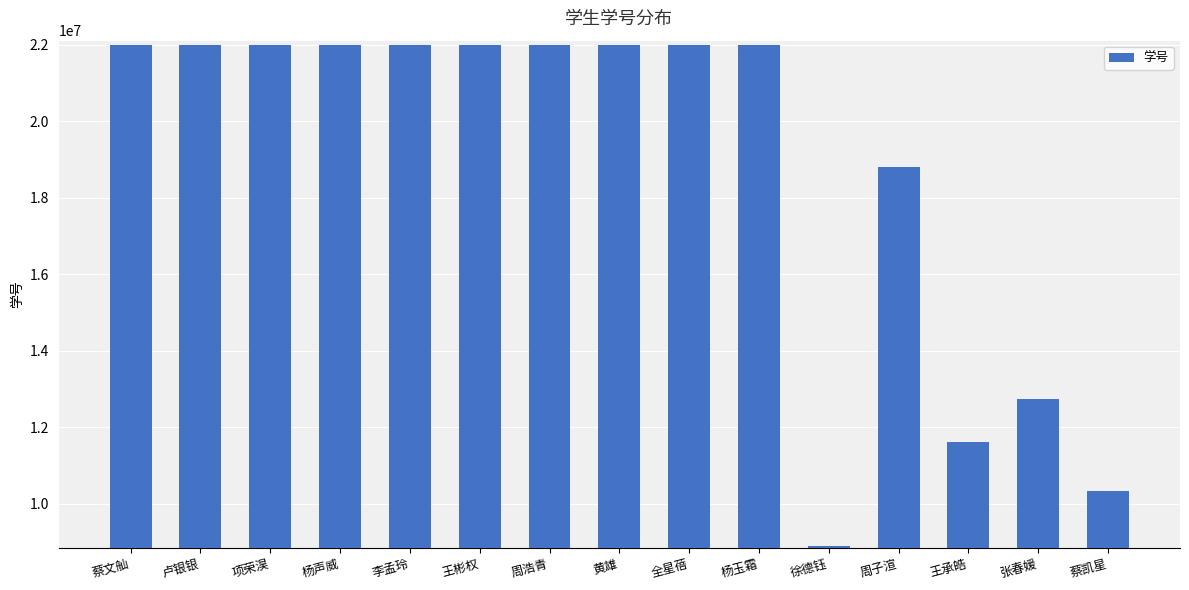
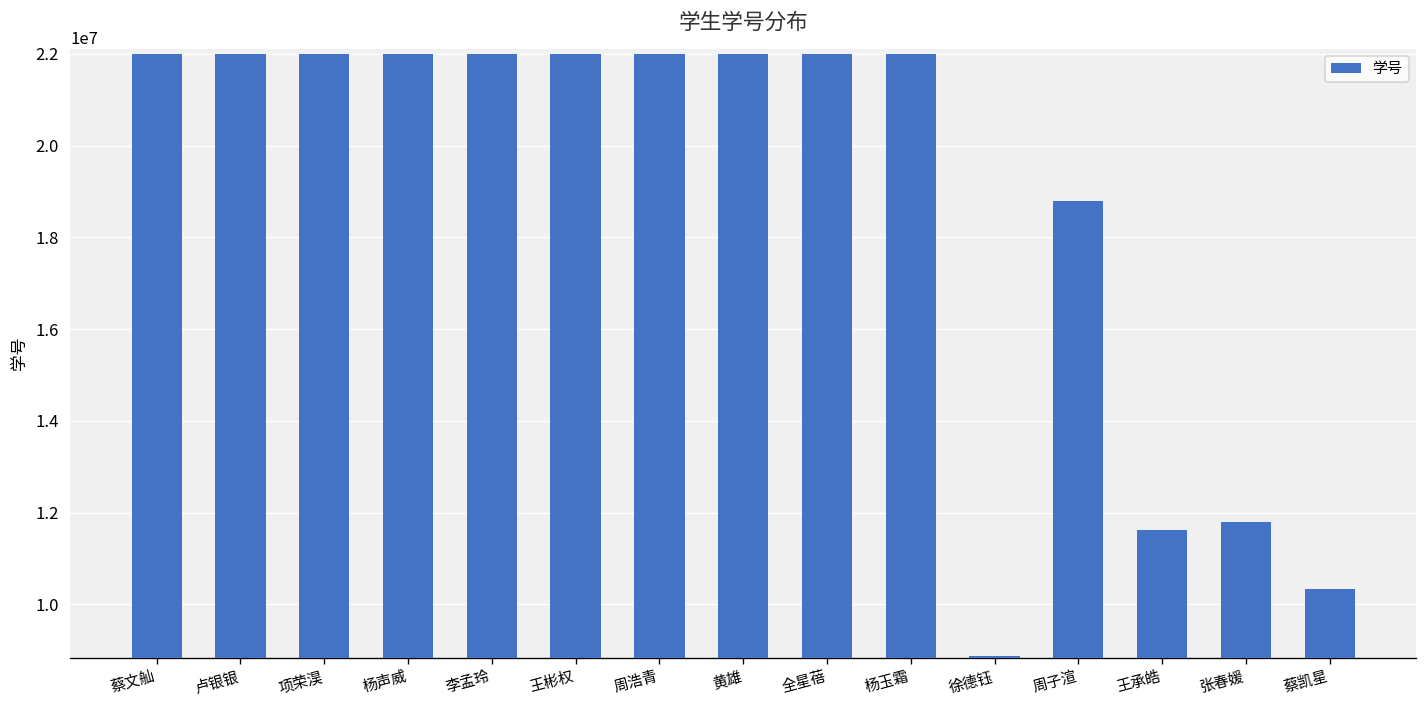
  {
    "蔡文舢": 22000000,
    "卢银银": 22000000,
    "项荣淏": 22000000,
    "杨声威": 22000000,
    "李孟玲": 22000000,
    "王彬权": 22000000,
    "周浩青": 22000000,
    "黄雄": 22000000,
    "全星蓓": 22000000,
    "杨玉霜": 22000000,
    "徐德钰": 8900000,
    "周子渲": 18800000,
    "王承皓": 11600000,
-   "张春媛": 12700000,
+   "张春媛": 11800000,
    "蔡凯星": 10300000
  }
